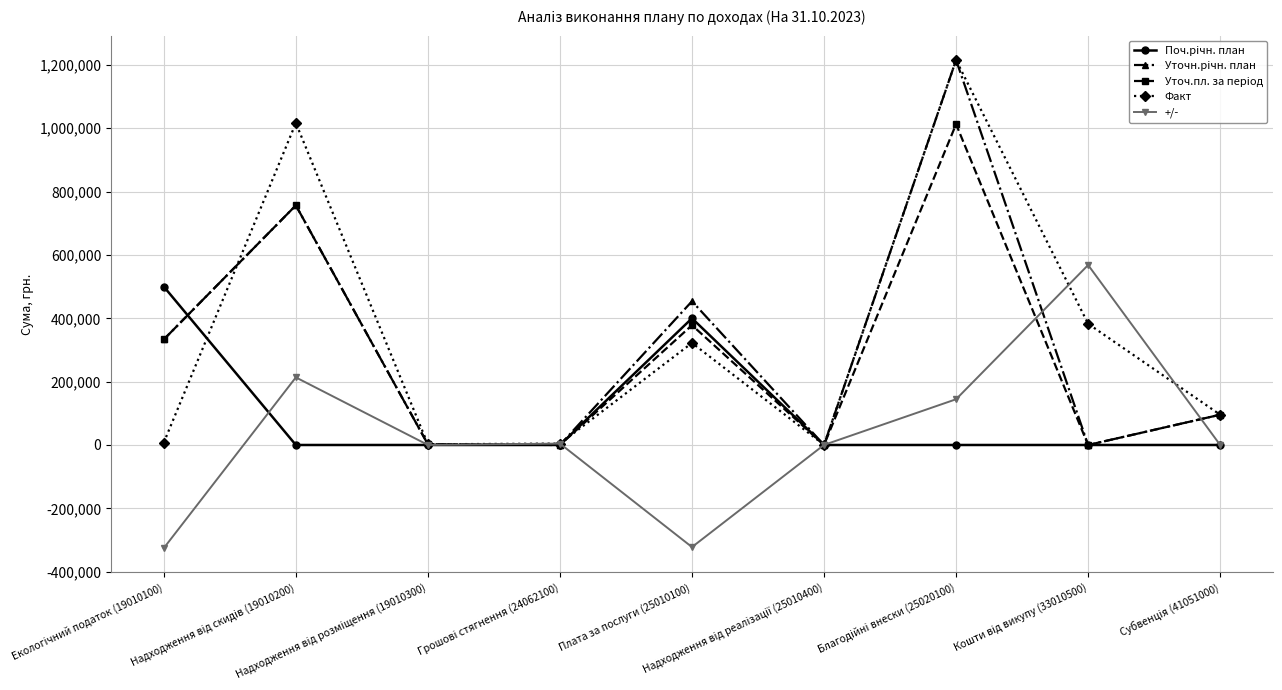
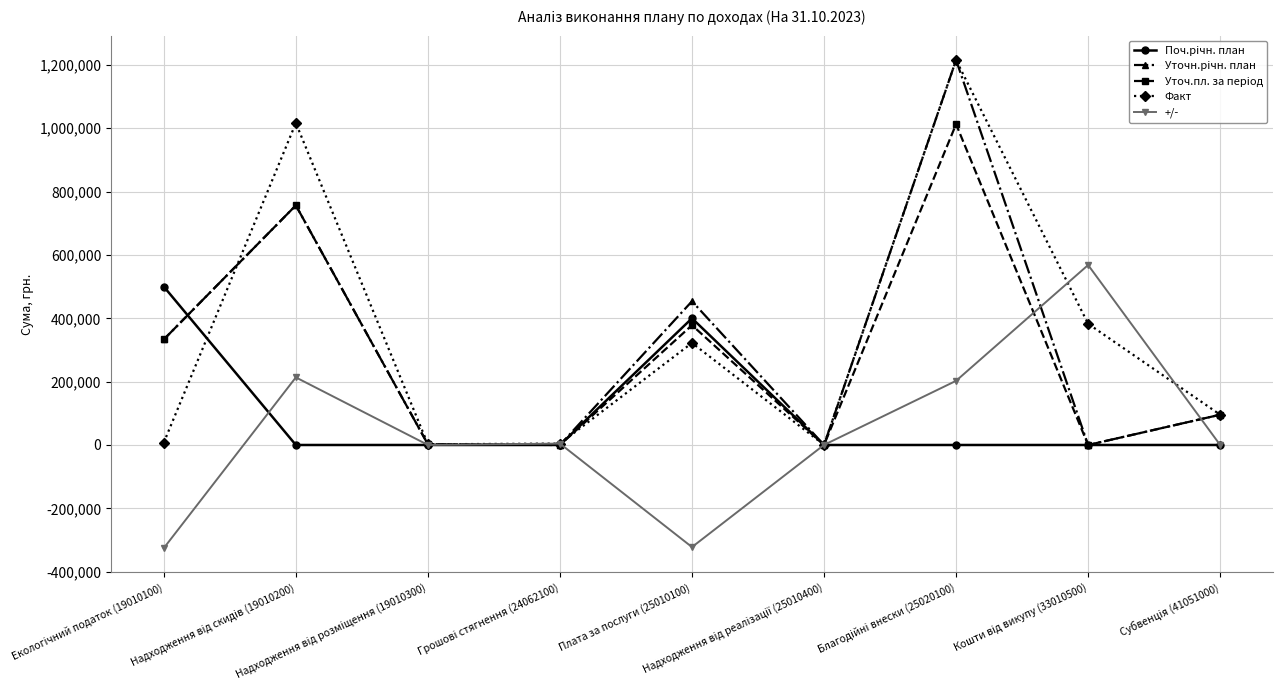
  {
    "+/-": {
      "Екологічний податок (19010100)": "-330,000",
      "Надходження від скидів (19010200)": "210,000",
      "Плата за послуги (25010100)": "-320,000",
-     "Благодійні внески (25020100)": "140,000",
+     "Благодійні внески (25020100)": "200,000",
      "Кошти від викупу (33010500)": "570,000"
    }
  }
